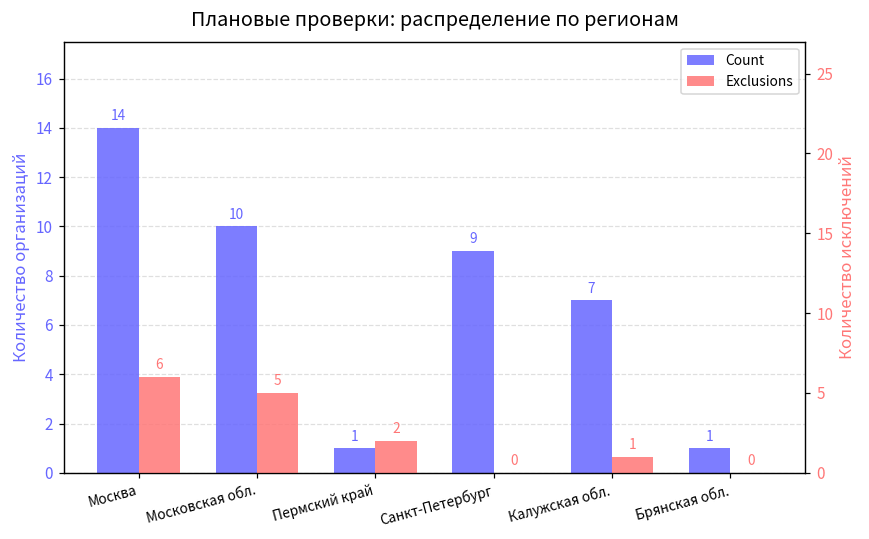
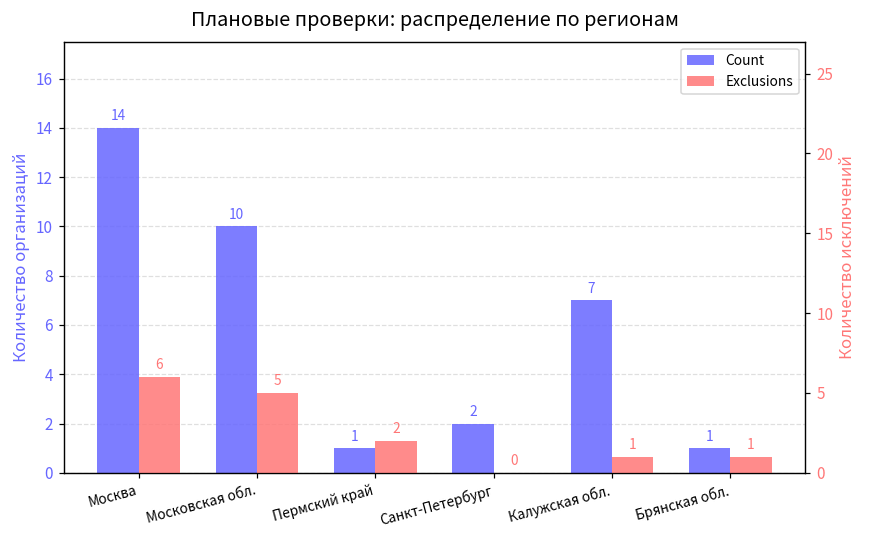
  {
    "Count": {
      "Москва": 14,
      "Московская обл.": 10,
      "Пермский край": 1,
-     "Санкт-Петербург": 9,
+     "Санкт-Петербург": 2,
      "Калужская обл.": 7,
      "Брянская обл.": 1
    },
    "Exclusions": {
      "Москва": 6,
      "Московская обл.": 5,
      "Пермский край": 2,
      "Санкт-Петербург": 0,
      "Калужская обл.": 1,
-     "Брянская обл.": 0
+     "Брянская обл.": 1
    }
  }
